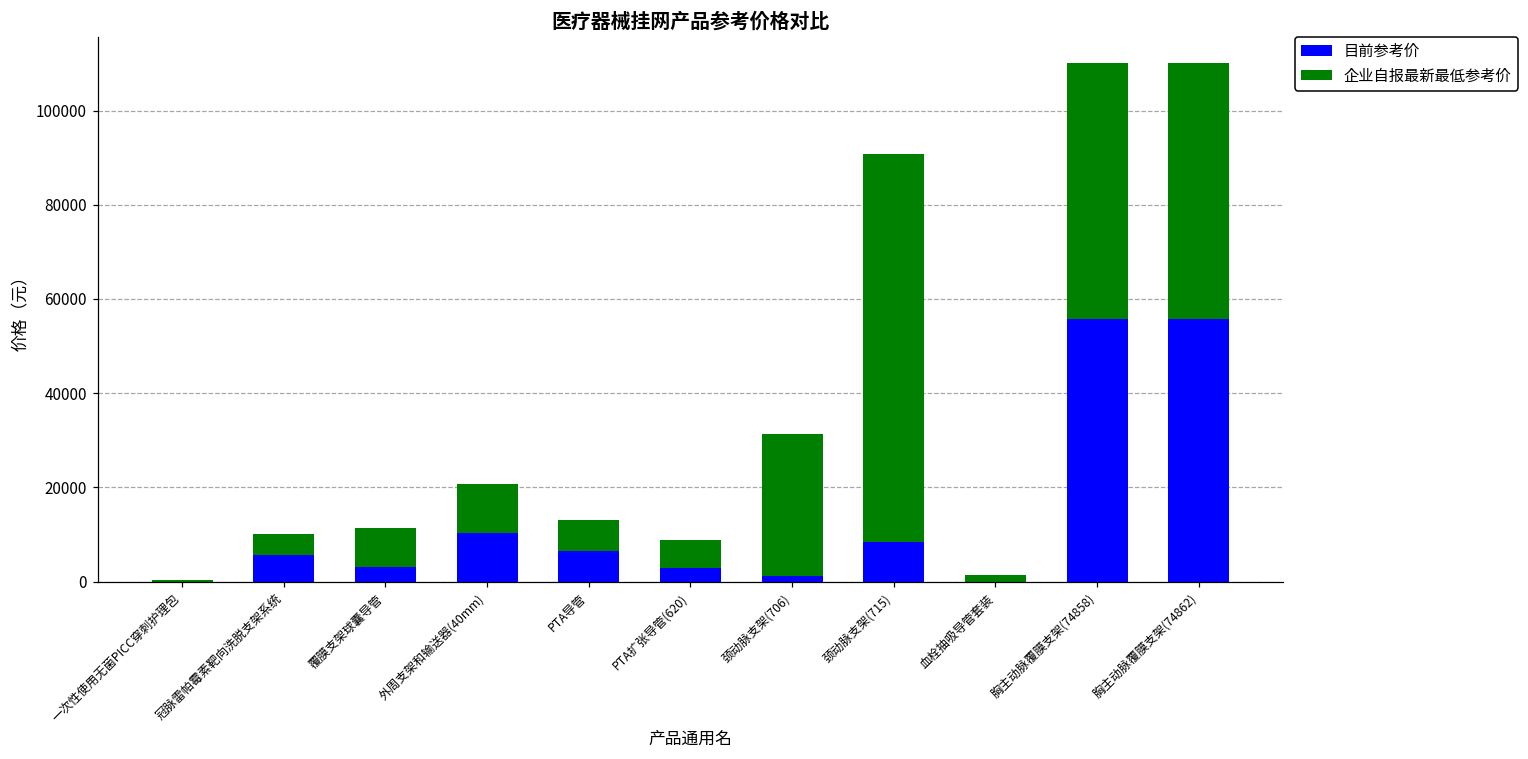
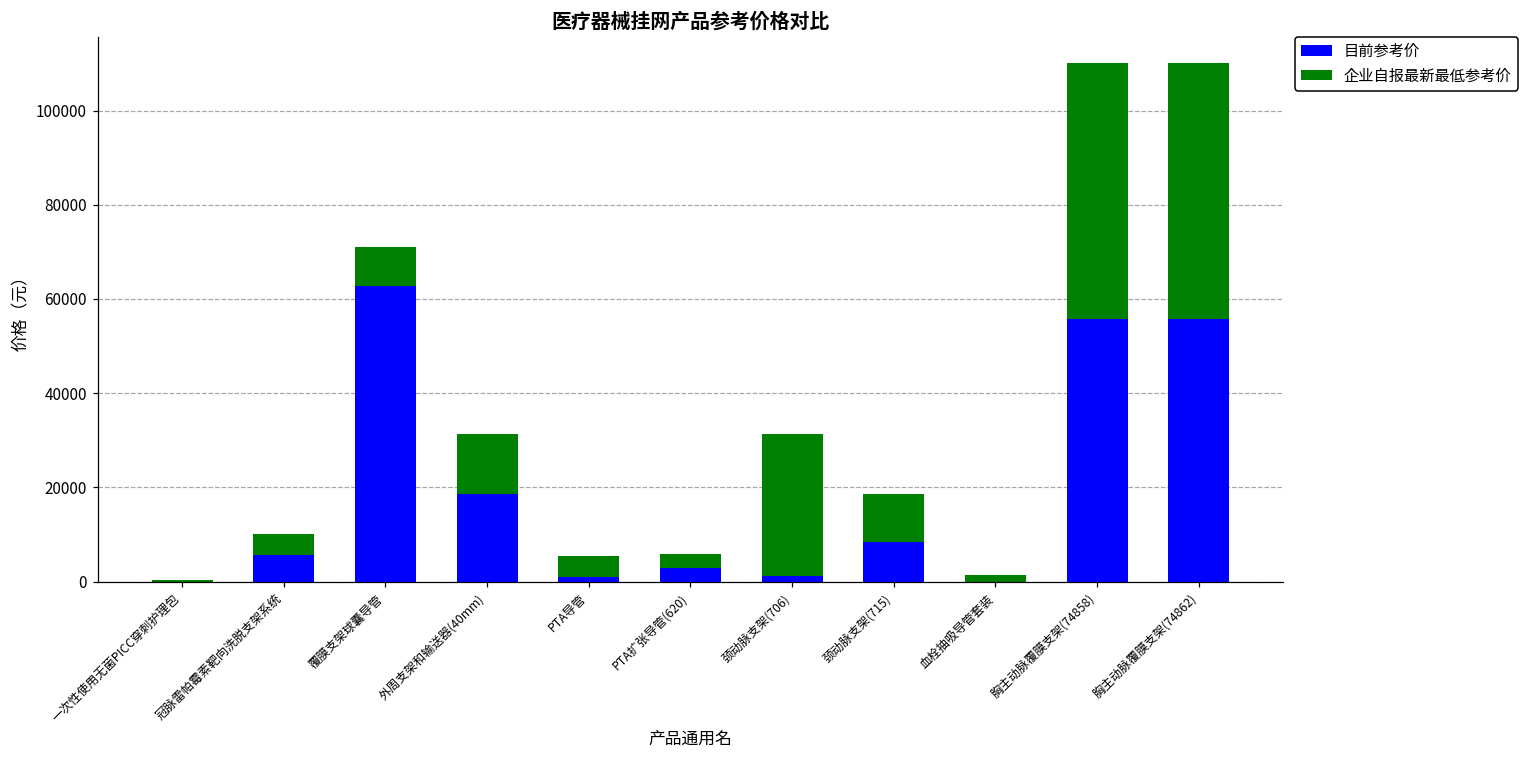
  {
    "目前参考价": {
      "一次性使用无菌PICC穿刺护理包": 0,
      "冠脉雷帕霉素靶向洗脱支架系统": 6000,
-     "覆膜支架球囊导管": 3000,
-     "外周支架和输送器(40mm)": 10000,
-     "PTA导管": 7000,
+     "覆膜支架球囊导管": 63000,
+     "外周支架和输送器(40mm)": 19000,
+     "PTA导管": 1000,
      "PTA扩张导管(620)": 3000,
      "颈动脉支架(706)": 1000,
      "颈动脉支架(715)": 8000,
      "血栓抽吸导管套装": 0,
      "胸主动脉覆膜支架(74858)": 56000,
      "胸主动脉覆膜支架(74862)": 56000
    },
    "企业自报最新最低参考价": {
      "冠脉雷帕霉素靶向洗脱支架系统": 5000,
      "覆膜支架球囊导管": 8000,
-     "外周支架和输送器(40mm)": 10000,
-     "PTA导管": 6000,
-     "PTA扩张导管(620)": 6000,
+     "外周支架和输送器(40mm)": 13000,
+     "PTA导管": 4000,
+     "PTA扩张导管(620)": 3000,
      "颈动脉支架(706)": 30000,
-     "颈动脉支架(715)": 82000,
+     "颈动脉支架(715)": 10000,
      "血栓抽吸导管套装": 1000,
      "胸主动脉覆膜支架(74858)": 55000,
      "胸主动脉覆膜支架(74862)": 55000
    }
  }
